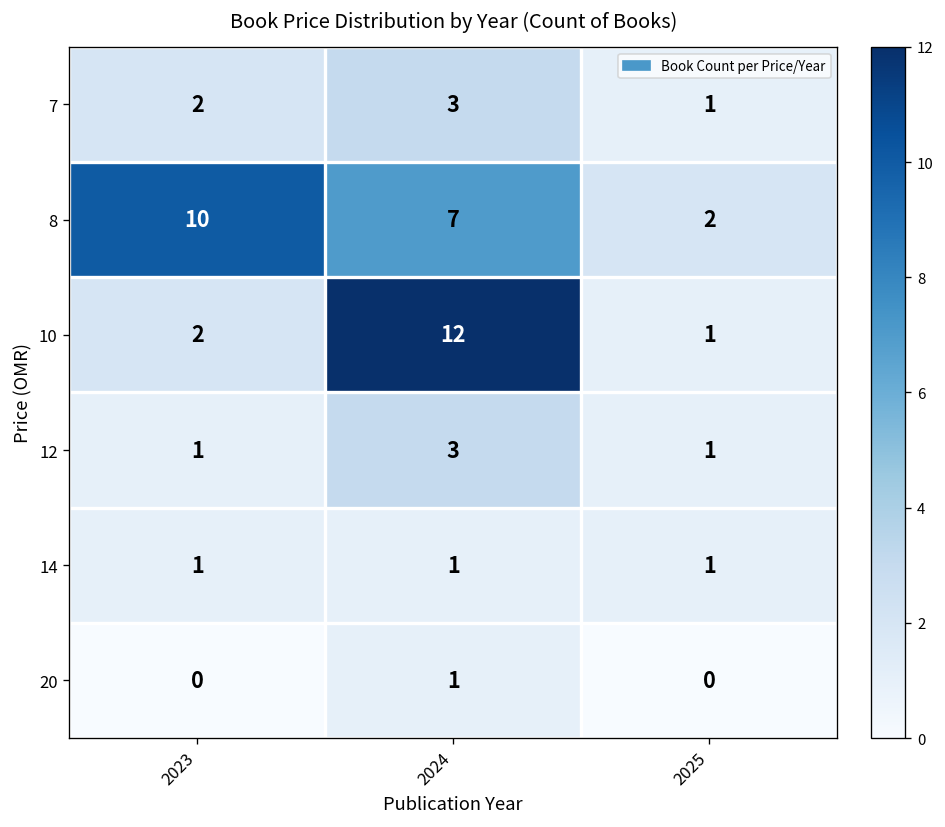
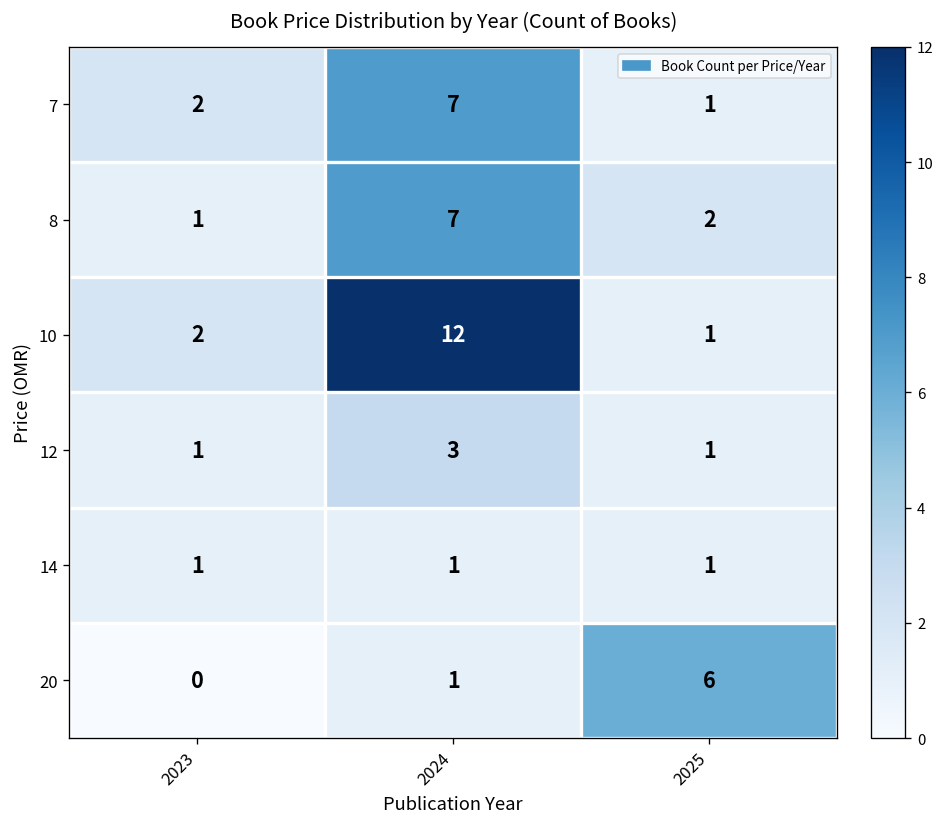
  {
    "7": {
      "2023": 2,
-     "2024": 3,
+     "2024": 7,
      "2025": 1
    },
    "8": {
-     "2023": 10,
+     "2023": 1,
      "2024": 7,
      "2025": 2
    },
    "10": {
      "2023": 2,
      "2024": 12,
      "2025": 1
    },
    "12": {
      "2023": 1,
      "2024": 3,
      "2025": 1
    },
    "14": {
      "2023": 1,
      "2024": 1,
      "2025": 1
    },
    "20": {
      "2023": 0,
      "2024": 1,
-     "2025": 0
+     "2025": 6
    }
  }
